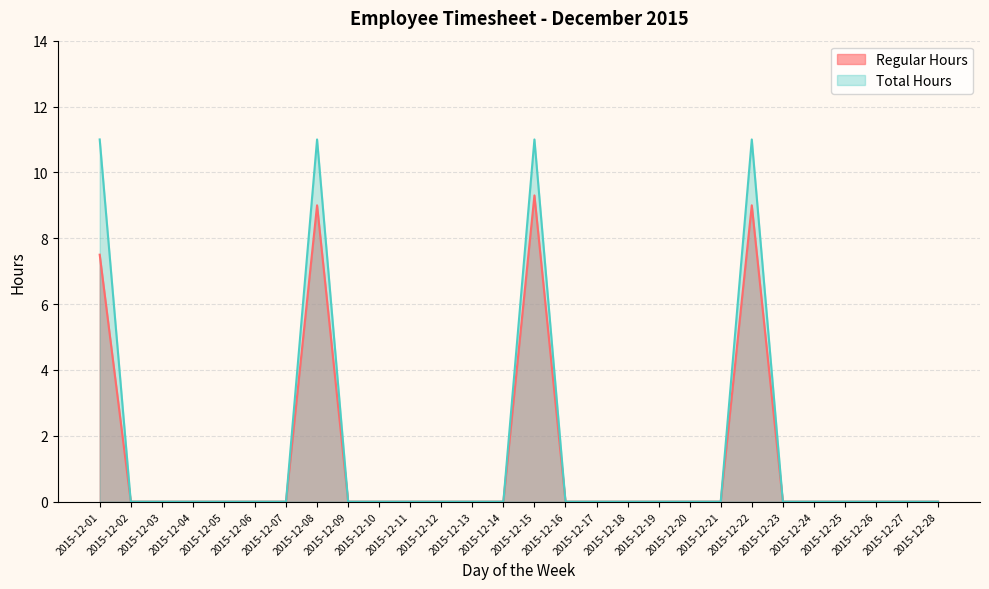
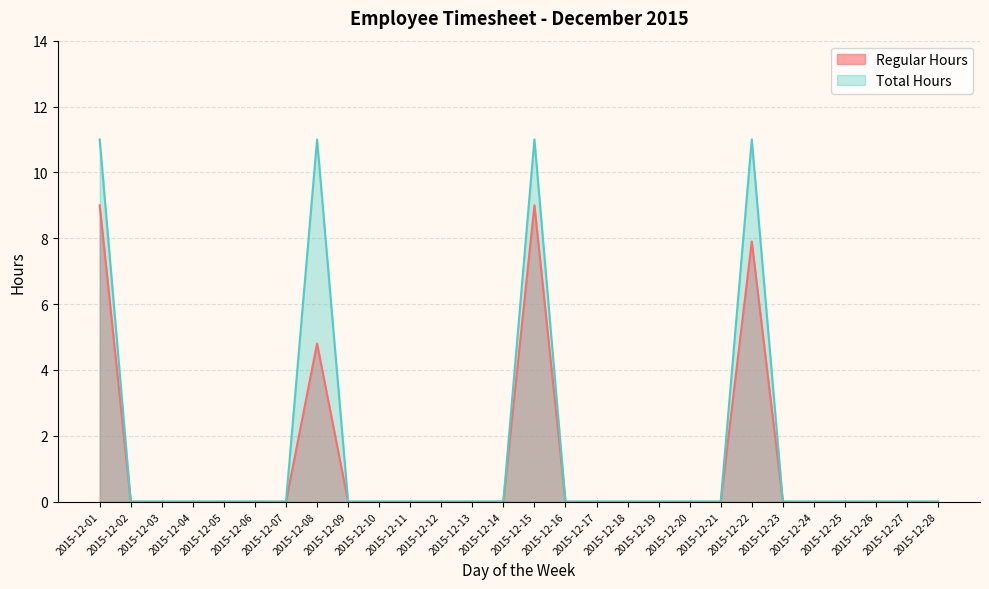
  {
    "Regular Hours": {
-     "2015-12-01": 7.5,
-     "2015-12-08": 9.0,
-     "2015-12-15": 9.3,
-     "2015-12-22": 9.0
+     "2015-12-01": 9.0,
+     "2015-12-08": 4.8,
+     "2015-12-15": 9.0,
+     "2015-12-22": 7.9
    },
    "Total Hours": {
      "2015-12-01": 11.0,
      "2015-12-08": 11.0,
      "2015-12-15": 11.0,
      "2015-12-22": 11.0
    }
  }
